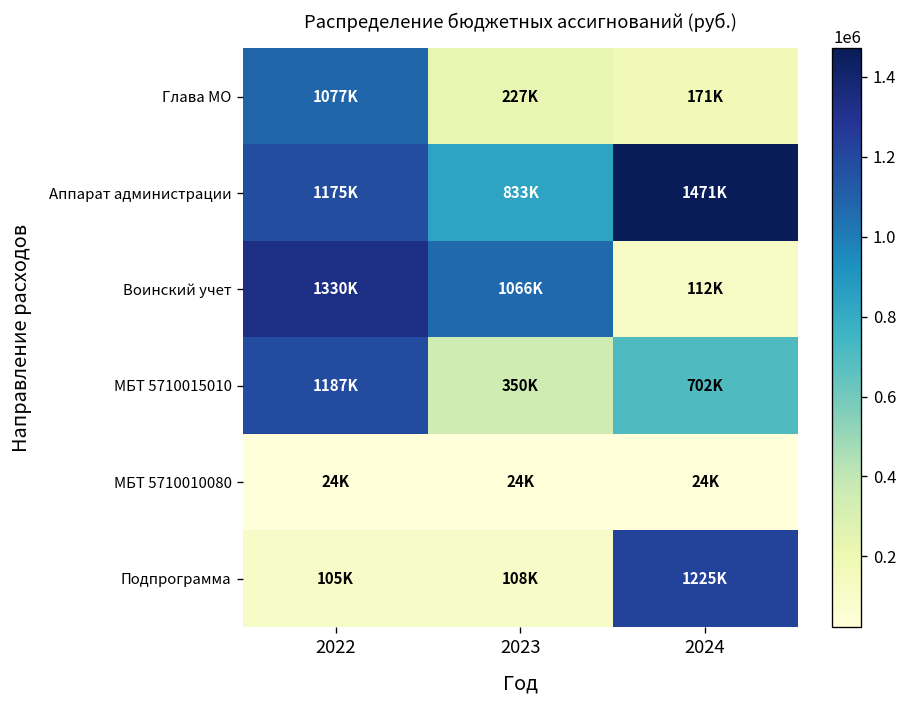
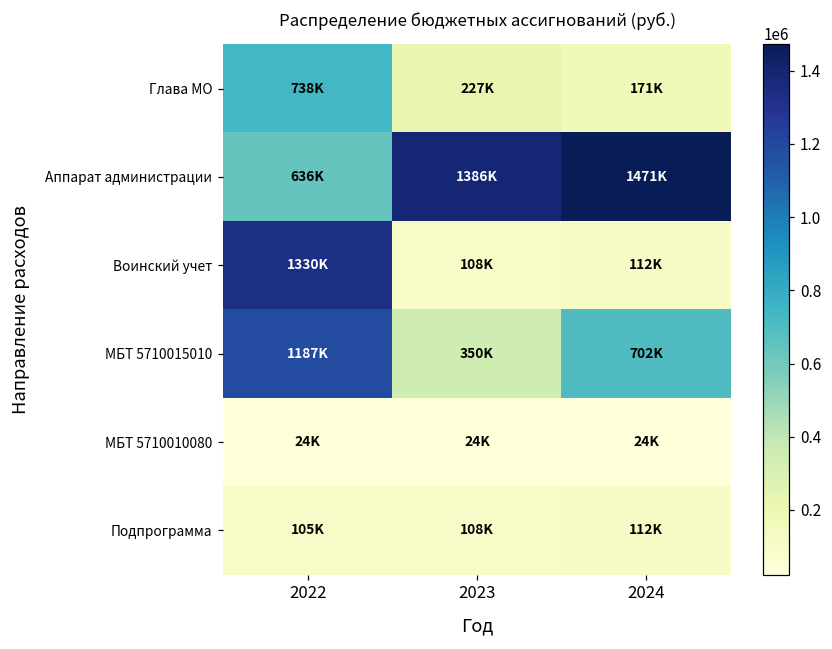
  {
    "Глава МО": {
-     "2022": "1077K",
+     "2022": "738K",
      "2023": "227K",
      "2024": "171K"
    },
    "Аппарат администрации": {
-     "2022": "1175K",
-     "2023": "833K",
+     "2022": "636K",
+     "2023": "1386K",
      "2024": "1471K"
    },
    "Воинский учет": {
      "2022": "1330K",
-     "2023": "1066K",
+     "2023": "108K",
      "2024": "112K"
    },
    "МБТ 5710015010": {
      "2022": "1187K",
      "2023": "350K",
      "2024": "702K"
    },
    "МБТ 5710010080": {
      "2022": "24K",
      "2023": "24K",
      "2024": "24K"
    },
    "Подпрограмма": {
      "2022": "105K",
      "2023": "108K",
-     "2024": "1225K"
+     "2024": "112K"
    }
  }
